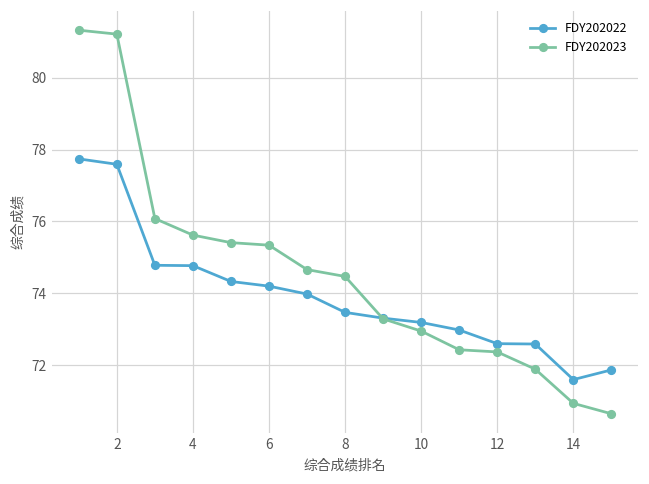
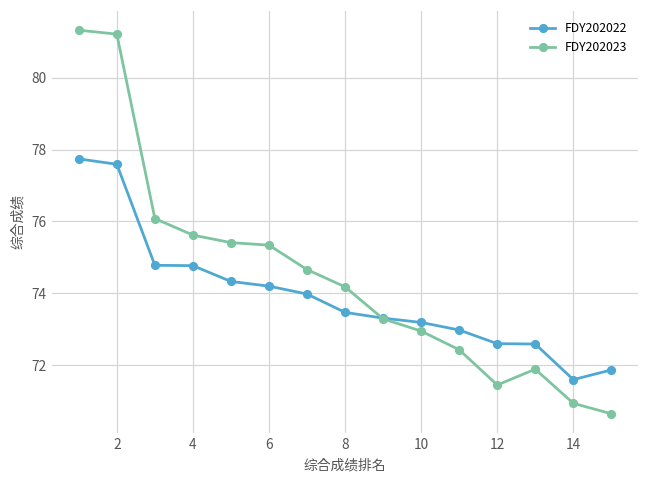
  {
    "FDY202022": {
      "2": 77.6,
      "4": 74.8,
      "6": 74.2,
      "8": 73.5,
      "10": 73.2,
      "12": 72.6,
      "14": 71.6
    },
    "FDY202023": {
      "2": 81.2,
      "4": 75.6,
      "6": 75.3,
-     "8": 74.5,
+     "8": 74.2,
      "10": 73.0,
-     "12": 72.4,
+     "12": 71.5,
      "14": 70.9
    }
  }
